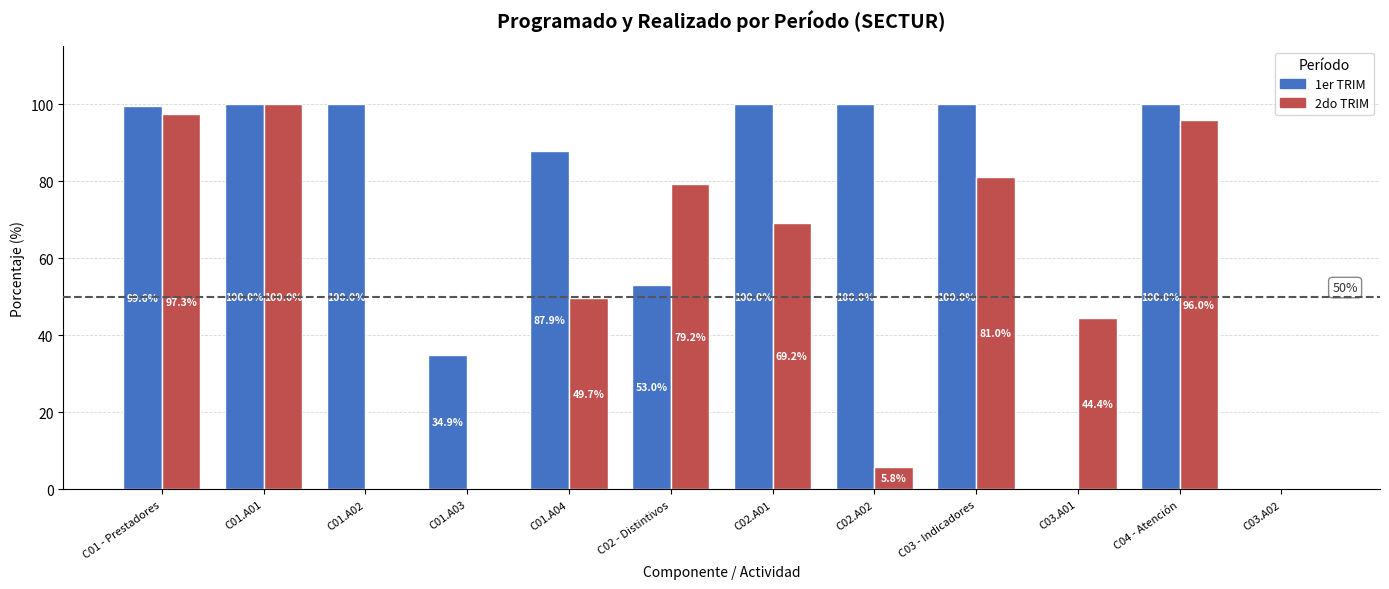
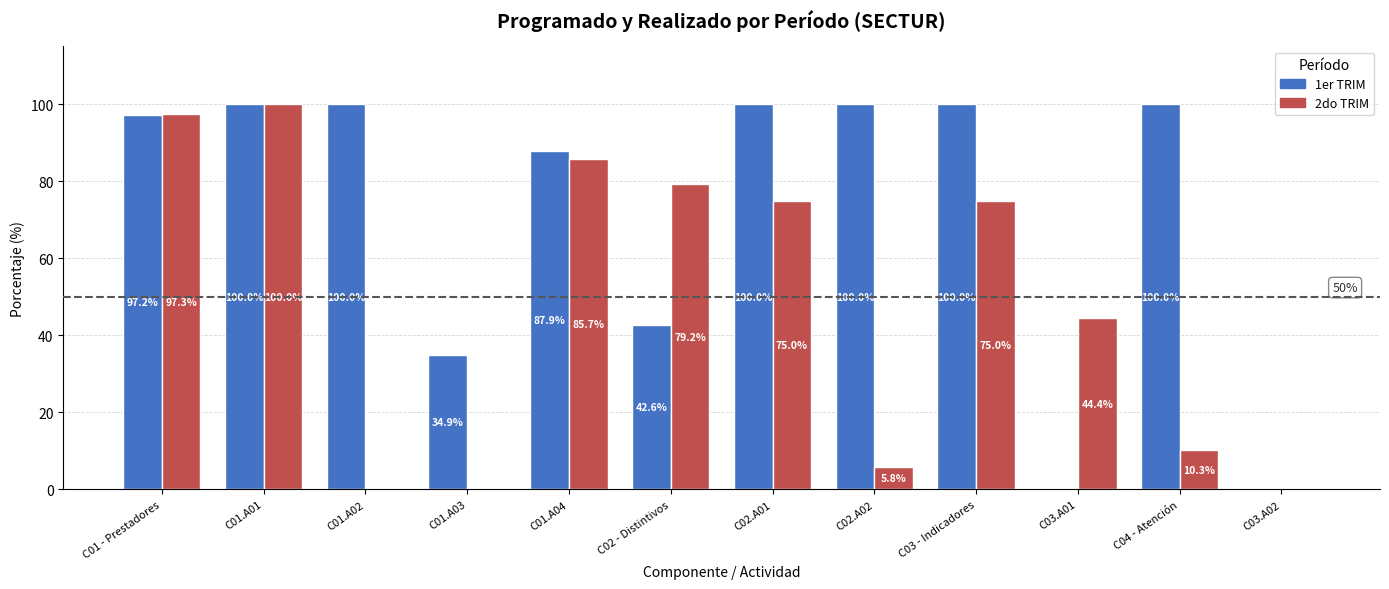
  {
    "1er TRIM": {
-     "C01 - Prestadores": "99.6%",
+     "C01 - Prestadores": "97.2%",
      "C01.A01": "100.0%",
      "C01.A02": "100.0%",
      "C01.A03": "34.9%",
      "C01.A04": "87.9%",
-     "C02 - Distintivos": "53.0%",
+     "C02 - Distintivos": "42.6%",
      "C02.A01": "100.0%",
      "C02.A02": "100.0%",
      "C03 - Indicadores": "100.0%",
      "C04 - Atención": "100.0%"
    },
    "2do TRIM": {
      "C01 - Prestadores": "97.3%",
      "C01.A01": "100.0%",
-     "C01.A04": "49.7%",
+     "C01.A04": "85.7%",
      "C02 - Distintivos": "79.2%",
-     "C02.A01": "69.2%",
+     "C02.A01": "75.0%",
      "C02.A02": "5.8%",
-     "C03 - Indicadores": "81.0%",
+     "C03 - Indicadores": "75.0%",
      "C03.A01": "44.4%",
-     "C04 - Atención": "96.0%"
+     "C04 - Atención": "10.3%"
    }
  }
